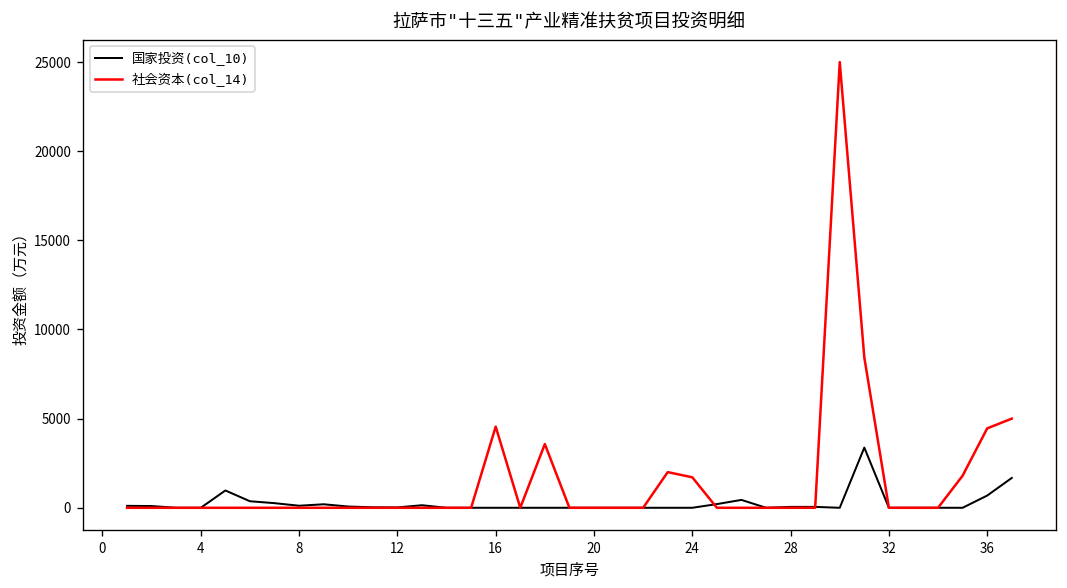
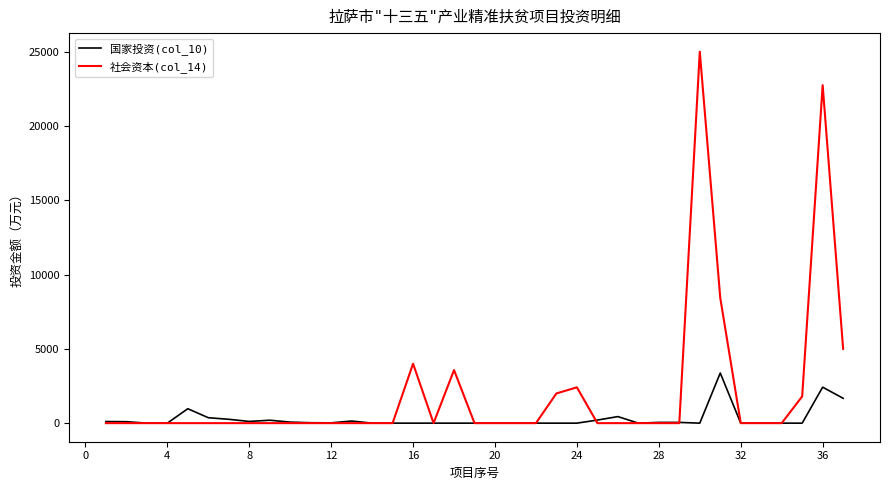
  {
    "国家投资(col_10)": {
      "16": 0,
      "24": 0,
-     "36": 700
+     "36": 2400
    },
    "社会资本(col_14)": {
-     "16": 4600,
-     "24": 1700,
-     "36": 4500
+     "16": 4000,
+     "24": 2400,
+     "36": 22700
    }
  }
